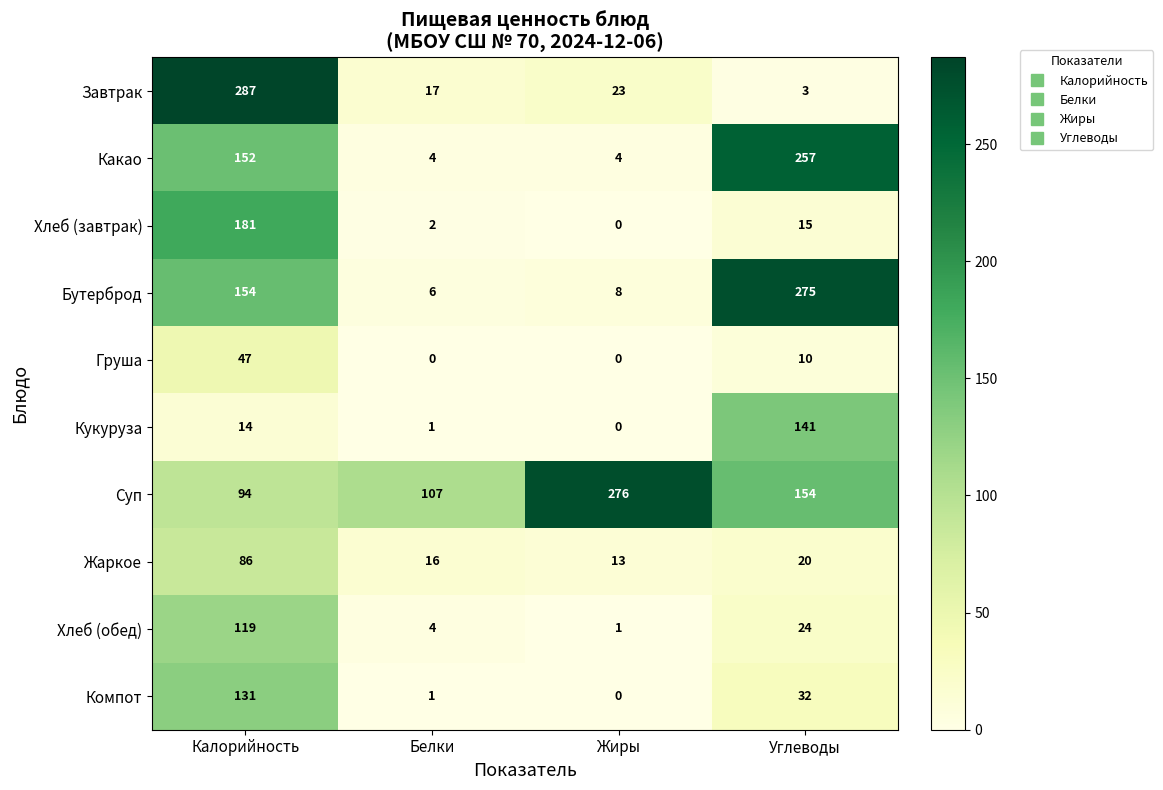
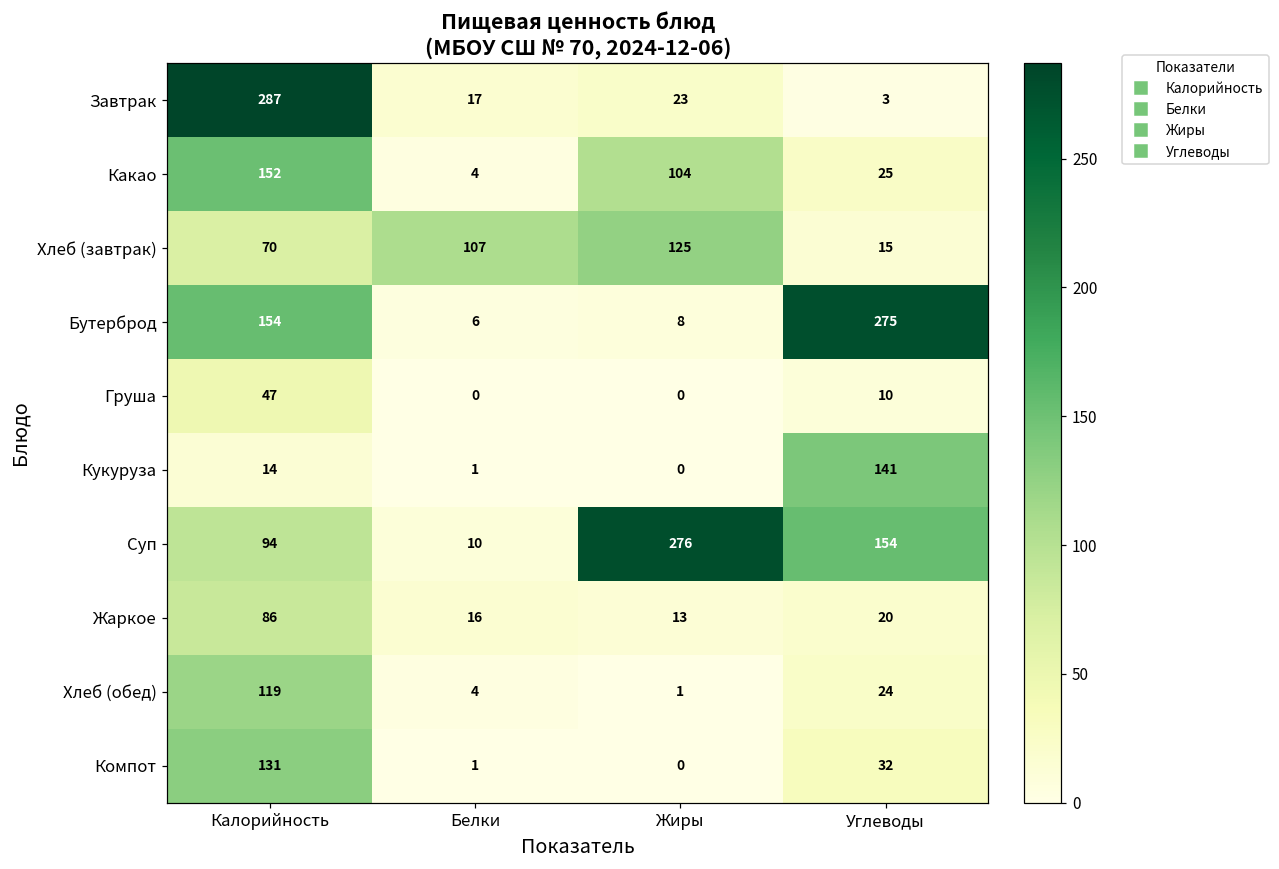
  {
    "Завтрак": {
      "Калорийность": 287,
      "Белки": 17,
      "Жиры": 23,
      "Углеводы": 3
    },
    "Какао": {
      "Калорийность": 152,
      "Белки": 4,
-     "Жиры": 4,
-     "Углеводы": 257
+     "Жиры": 104,
+     "Углеводы": 25
    },
    "Хлеб (завтрак)": {
-     "Калорийность": 181,
-     "Белки": 2,
-     "Жиры": 0,
+     "Калорийность": 70,
+     "Белки": 107,
+     "Жиры": 125,
      "Углеводы": 15
    },
    "Бутерброд": {
      "Калорийность": 154,
      "Белки": 6,
      "Жиры": 8,
      "Углеводы": 275
    },
    "Груша": {
      "Калорийность": 47,
      "Белки": 0,
      "Жиры": 0,
      "Углеводы": 10
    },
    "Кукуруза": {
      "Калорийность": 14,
      "Белки": 1,
      "Жиры": 0,
      "Углеводы": 141
    },
    "Суп": {
      "Калорийность": 94,
-     "Белки": 107,
+     "Белки": 10,
      "Жиры": 276,
      "Углеводы": 154
    },
    "Жаркое": {
      "Калорийность": 86,
      "Белки": 16,
      "Жиры": 13,
      "Углеводы": 20
    },
    "Хлеб (обед)": {
      "Калорийность": 119,
      "Белки": 4,
      "Жиры": 1,
      "Углеводы": 24
    },
    "Компот": {
      "Калорийность": 131,
      "Белки": 1,
      "Жиры": 0,
      "Углеводы": 32
    }
  }
